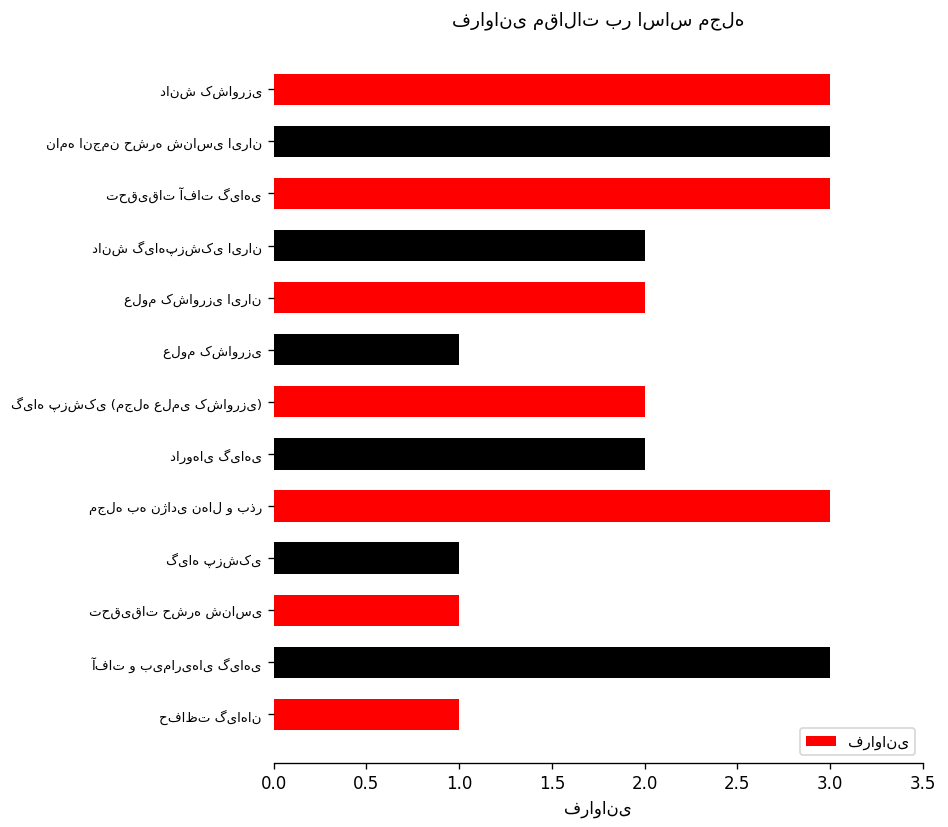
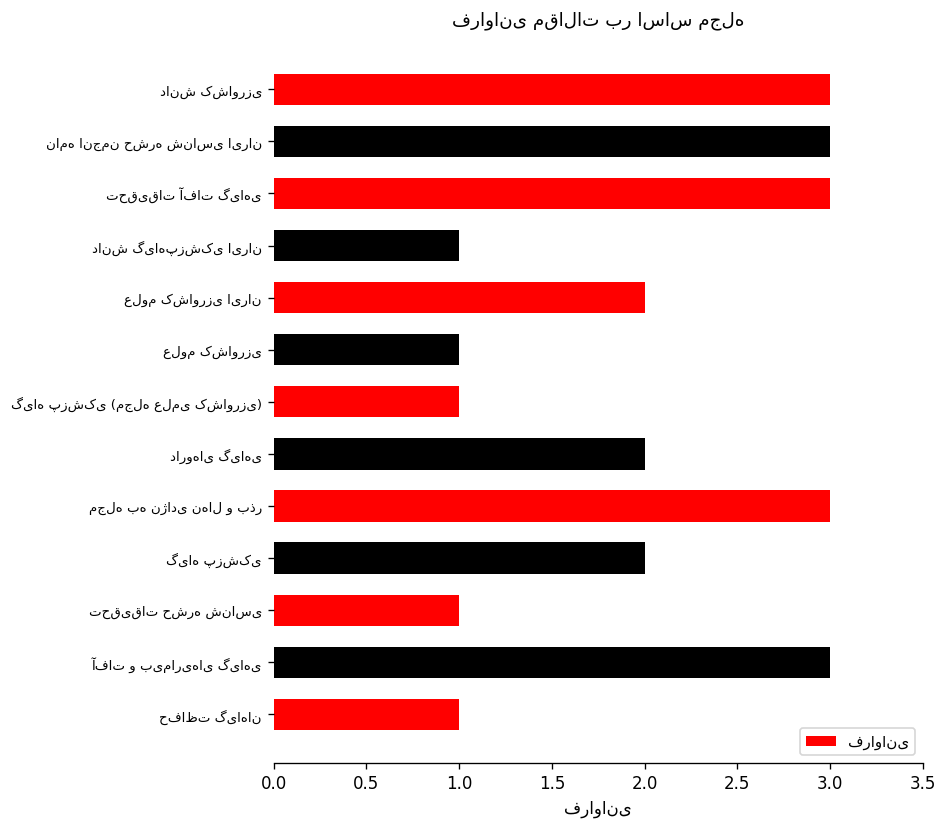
  {
    "دانش کشاورزی": 3,
    "نامه انجمن حشره شناسی ایران": 3,
    "تحقیقات آفات گیاهی": 3,
-   "دانش گیاهپزشکی ایران": 2,
+   "دانش گیاهپزشکی ایران": 1,
    "علوم کشاورزی ایران": 2,
    "علوم کشاورزی": 1,
-   "گیاه پزشکی (مجله علمی کشاورزی)": 2,
+   "گیاه پزشکی (مجله علمی کشاورزی)": 1,
    "داروهای گیاهی": 2,
    "مجله به نژادی نهال و بذر": 3,
-   "گیاه پزشکی": 1,
+   "گیاه پزشکی": 2,
    "تحقیقات حشره شناسی": 1,
    "آفات و بیماریهای گیاهی": 3,
    "حفاظت گیاهان": 1
  }
